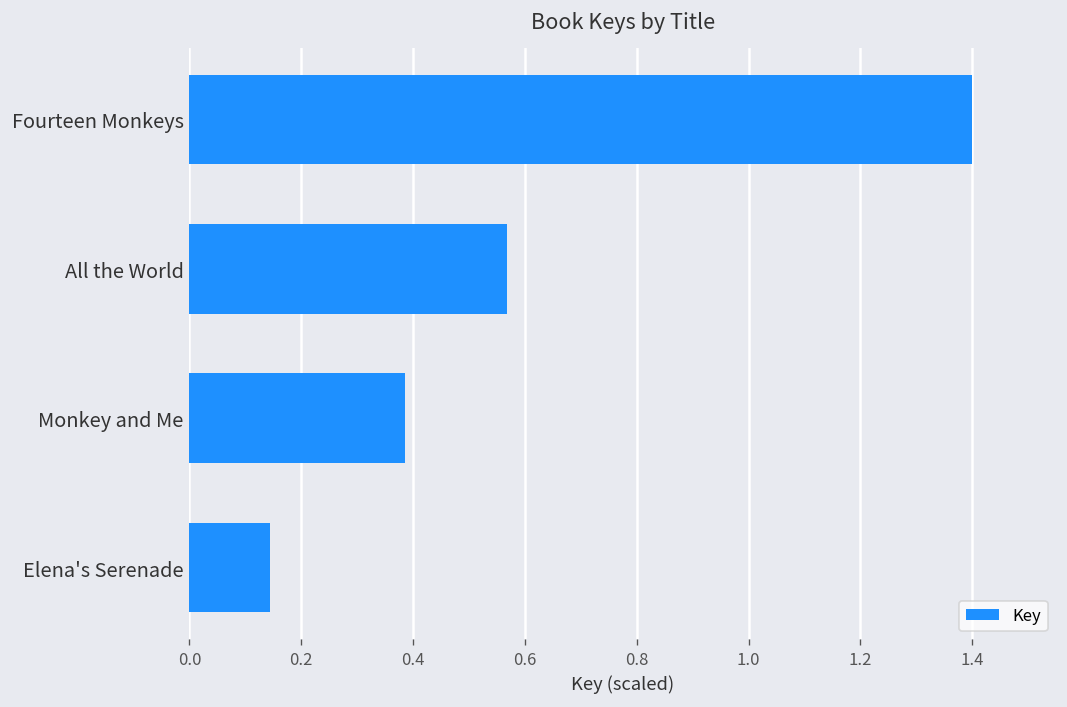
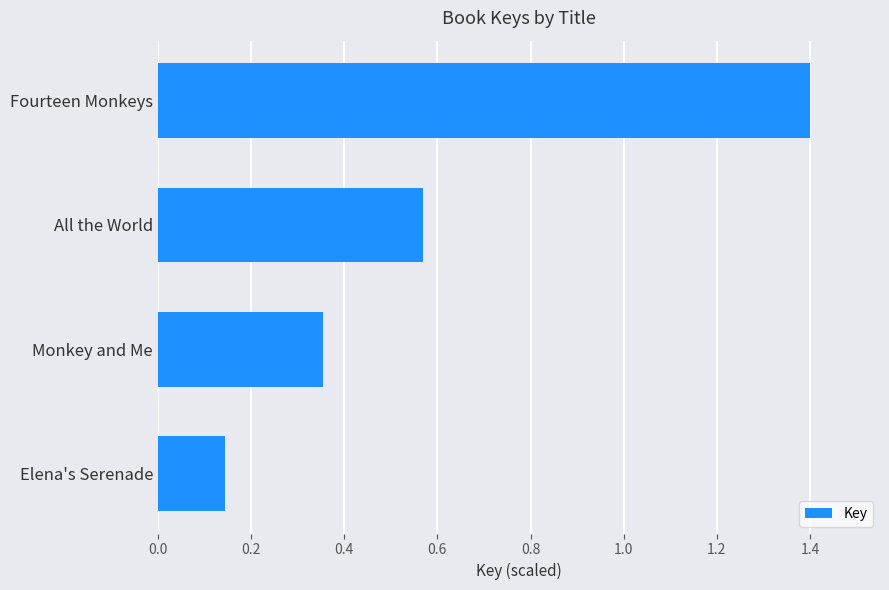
  {
    "Fourteen Monkeys": 1.40,
    "All the World": 0.57,
-   "Monkey and Me": 0.39,
+   "Monkey and Me": 0.35,
    "Elena's Serenade": 0.14
  }
